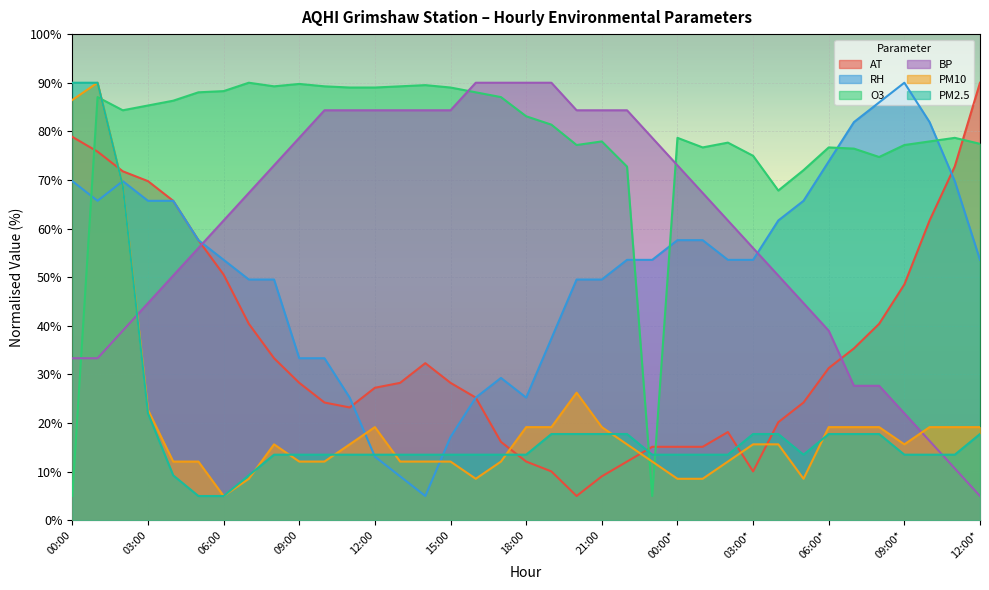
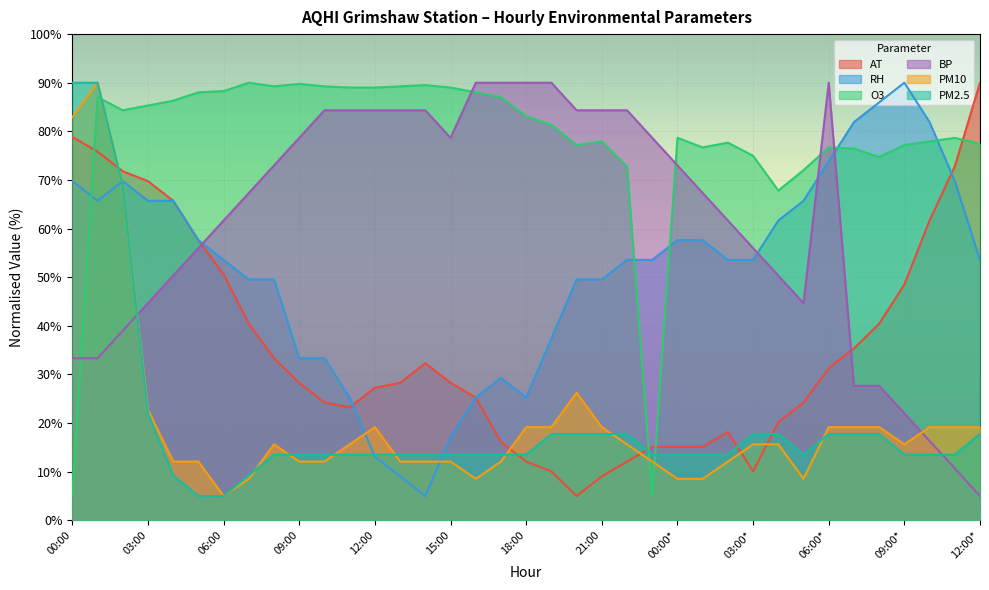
  {
    "AT": {
      "00:00": "79%",
      "03:00": "70%",
      "06:00": "51%",
      "09:00": "28%",
      "12:00": "27%",
      "15:00": "28%",
      "18:00": "12%",
      "21:00": "9%",
      "00:00*": "15%",
      "03:00*": "10%",
      "06:00*": "31%",
      "09:00*": "49%",
      "12:00*": "90%"
    },
    "RH": {
      "00:00": "70%",
      "03:00": "66%",
      "06:00": "54%",
      "09:00": "33%",
      "15:00": "17%",
      "18:00": "25%",
      "21:00": "50%",
      "00:00*": "58%",
      "03:00*": "54%",
      "06:00*": "74%",
      "12:00*": "54%"
    },
    "BP": {
      "00:00": "33%",
      "03:00": "45%",
      "06:00": "62%",
      "09:00": "79%",
      "12:00": "84%",
-     "15:00": "84%",
+     "15:00": "79%",
      "18:00": "90%",
      "21:00": "84%",
      "00:00*": "73%",
      "03:00*": "56%",
-     "06:00*": "39%",
+     "06:00*": "90%",
      "09:00*": "22%",
      "12:00*": "5%"
    },
    "PM10": {
-     "00:00": "86%",
+     "00:00": "83%",
      "03:00": "23%",
      "09:00": "12%",
      "12:00": "19%",
      "15:00": "12%",
      "18:00": "19%",
      "21:00": "19%",
      "00:00*": "9%",
      "03:00*": "16%",
      "06:00*": "19%",
      "09:00*": "16%",
      "12:00*": "19%"
    }
  }
